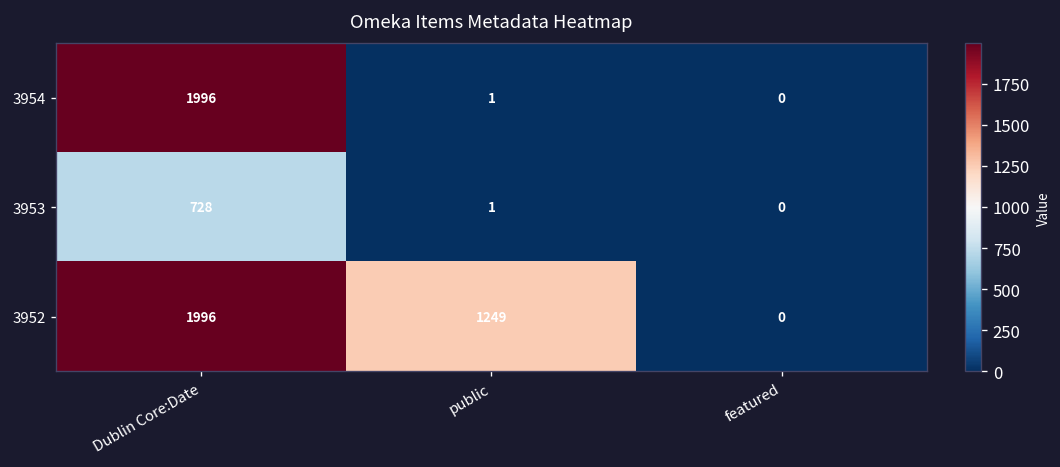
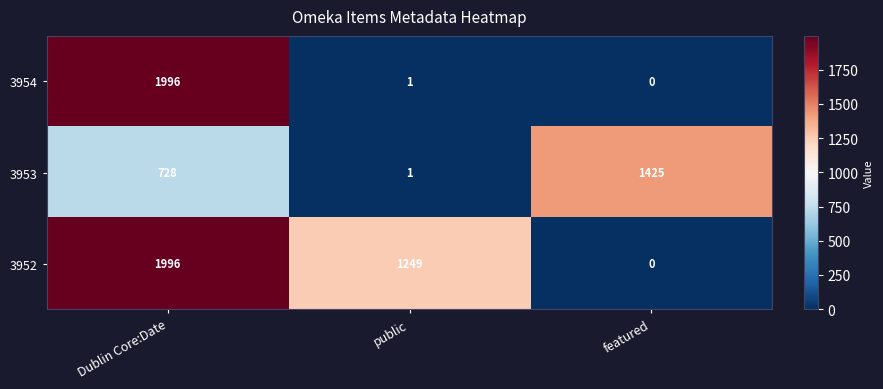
  {
    "3954": {
      "Dublin Core:Date": 1996,
      "public": 1,
      "featured": 0
    },
    "3953": {
      "Dublin Core:Date": 728,
      "public": 1,
-     "featured": 0
+     "featured": 1425
    },
    "3952": {
      "Dublin Core:Date": 1996,
      "public": 1249,
      "featured": 0
    }
  }
